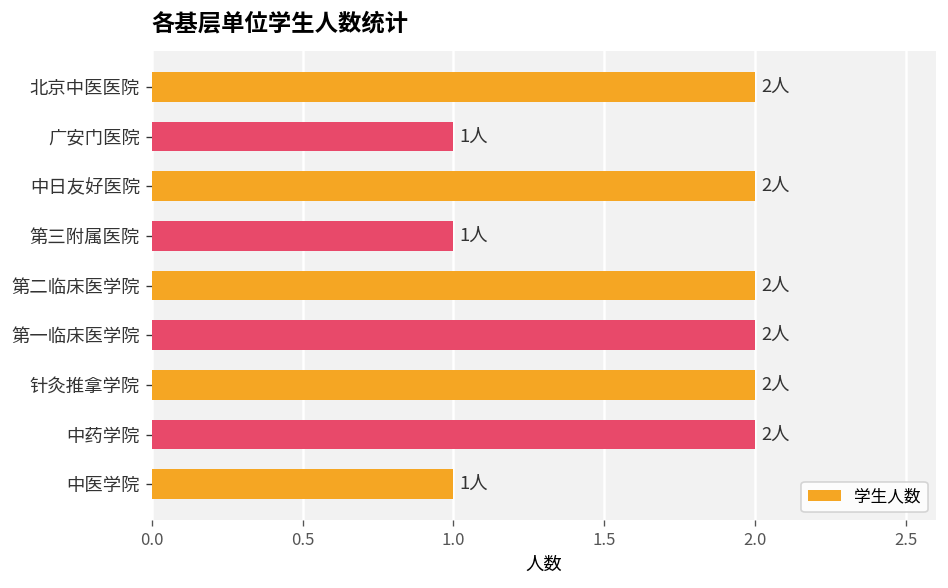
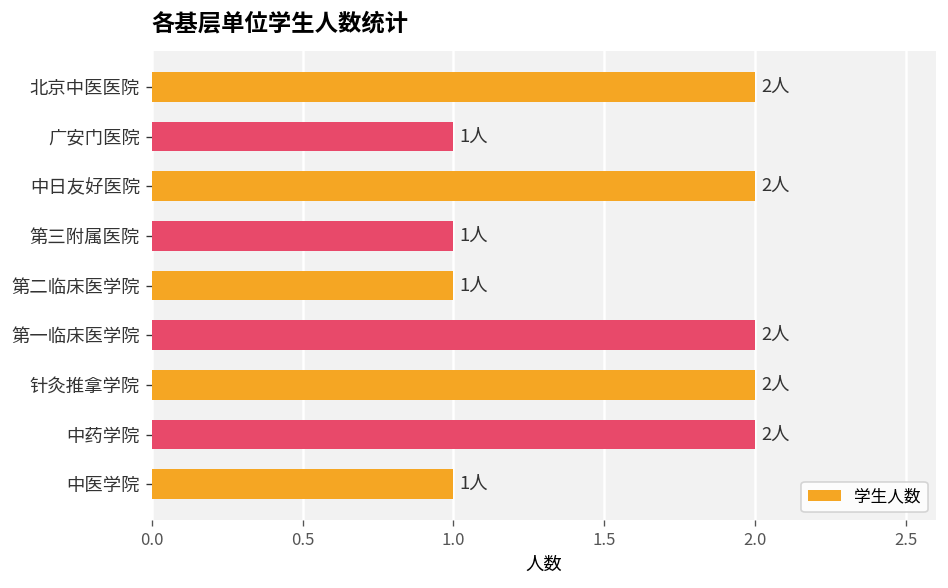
  {
    "北京中医医院": "2人",
    "广安门医院": "1人",
    "中日友好医院": "2人",
    "第三附属医院": "1人",
-   "第二临床医学院": "2人",
+   "第二临床医学院": "1人",
    "第一临床医学院": "2人",
    "针灸推拿学院": "2人",
    "中药学院": "2人",
    "中医学院": "1人"
  }
